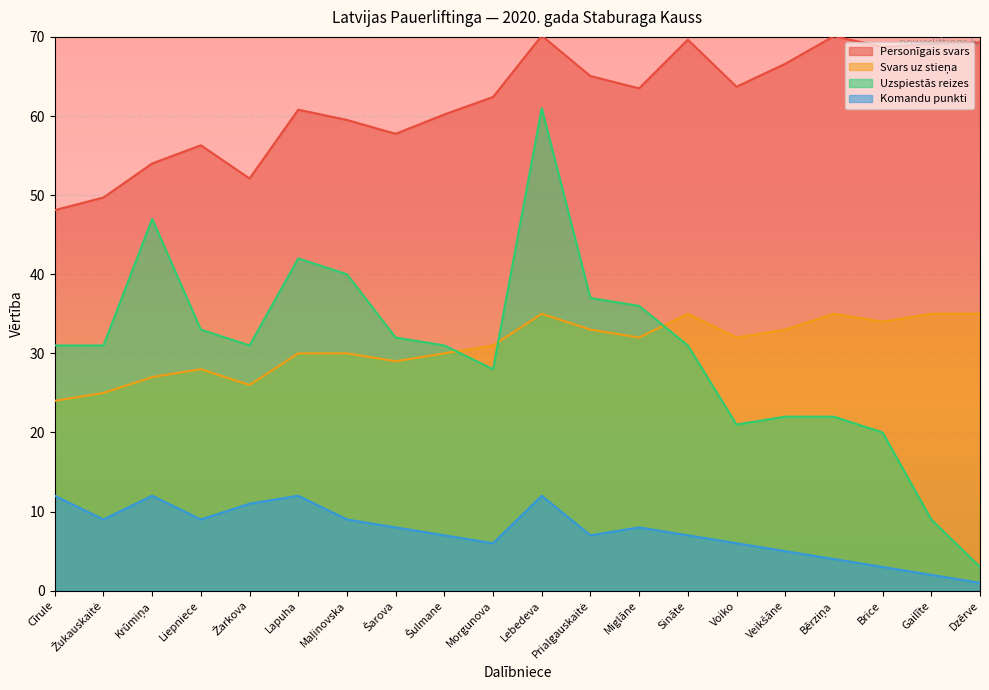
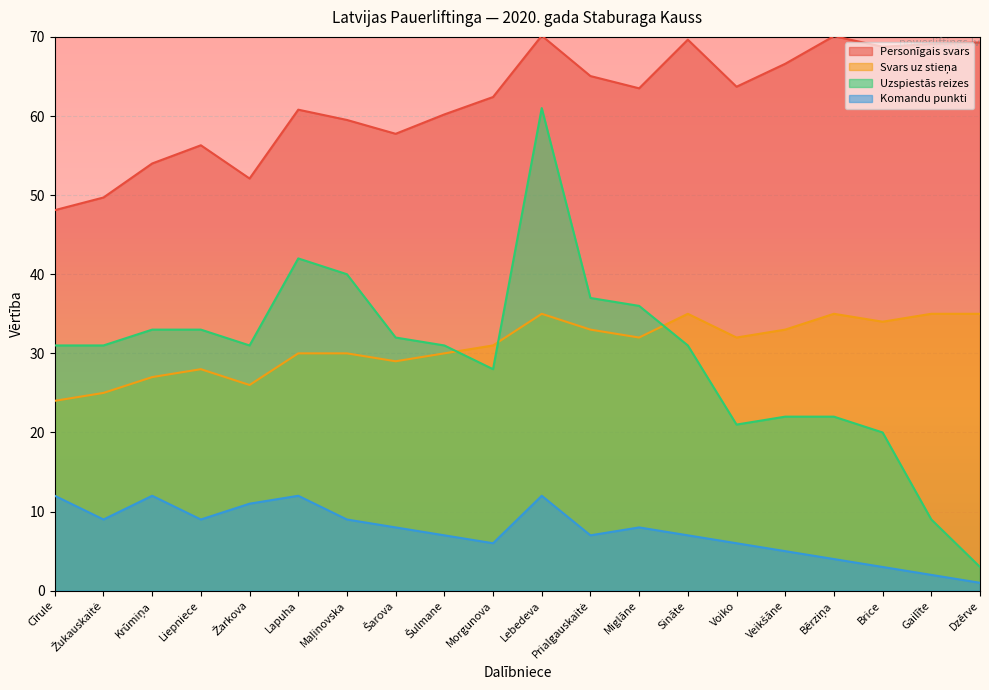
  {
    "Personīgais svars": {
      "Cīrule": 48,
      "Žukauskaitė": 50,
      "Krūmiņa": 54,
      "Liepniece": 56,
      "Žarkova": 52,
      "Lapuha": 61,
      "Maļinovska": 60,
      "Šarova": 58,
      "Šulmane": 60,
      "Morgunova": 62,
      "Lebedeva": 70,
      "Prialgauskaitė": 65,
      "Miglāne": 64,
      "Sināte": 70,
      "Voiko": 64,
      "Veikšāne": 67,
      "Bērziņa": 70,
      "Dzērve": 69
    },
    "Svars uz stieņa": {
      "Cīrule": 24,
      "Žukauskaitė": 25,
      "Krūmiņa": 27,
      "Liepniece": 28,
      "Žarkova": 26,
      "Lapuha": 30,
      "Maļinovska": 30,
      "Šarova": 29,
      "Šulmane": 30,
      "Morgunova": 31,
      "Lebedeva": 35,
      "Prialgauskaitė": 33,
      "Miglāne": 32,
      "Sināte": 35,
      "Voiko": 32,
      "Veikšāne": 33,
      "Bērziņa": 35,
      "Brice": 34,
      "Gailīte": 35,
      "Dzērve": 35
    },
    "Uzspiestās reizes": {
      "Cīrule": 31,
      "Žukauskaitė": 31,
-     "Krūmiņa": 47,
+     "Krūmiņa": 33,
      "Liepniece": 33,
      "Žarkova": 31,
      "Lapuha": 42,
      "Maļinovska": 40,
      "Šarova": 32,
      "Šulmane": 31,
      "Morgunova": 28,
      "Lebedeva": 61,
      "Prialgauskaitė": 37,
      "Miglāne": 36,
      "Sināte": 31,
      "Voiko": 21,
      "Veikšāne": 22,
      "Bērziņa": 22,
      "Brice": 20,
      "Gailīte": 9,
      "Dzērve": 3
    },
    "Komandu punkti": {
      "Cīrule": 12,
      "Žukauskaitė": 9,
      "Krūmiņa": 12,
      "Liepniece": 9,
      "Žarkova": 11,
      "Lapuha": 12,
      "Maļinovska": 9,
      "Šarova": 8,
      "Šulmane": 7,
      "Morgunova": 6,
      "Lebedeva": 12,
      "Prialgauskaitė": 7,
      "Miglāne": 8,
      "Sināte": 7,
      "Voiko": 6,
      "Veikšāne": 5,
      "Bērziņa": 4,
      "Brice": 3,
      "Gailīte": 2,
      "Dzērve": 1
    }
  }
